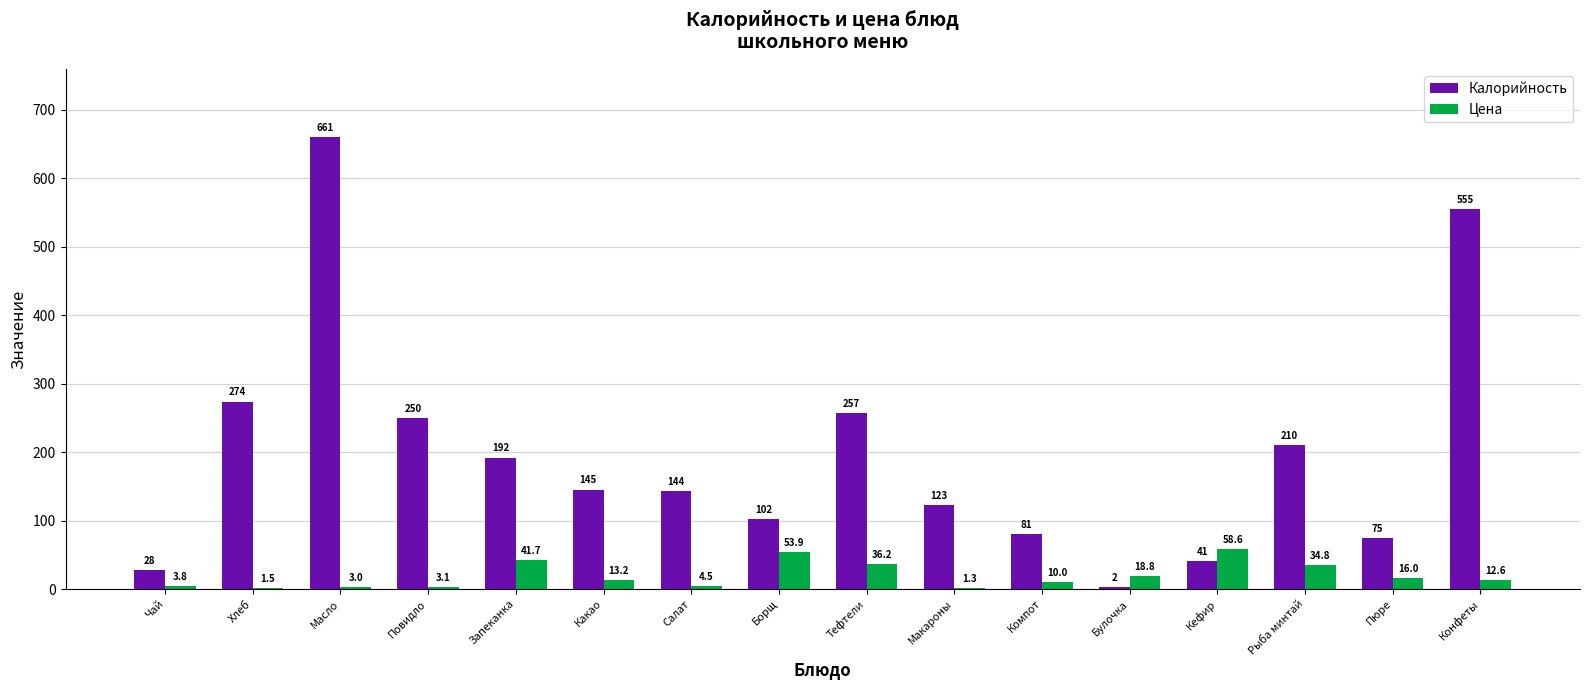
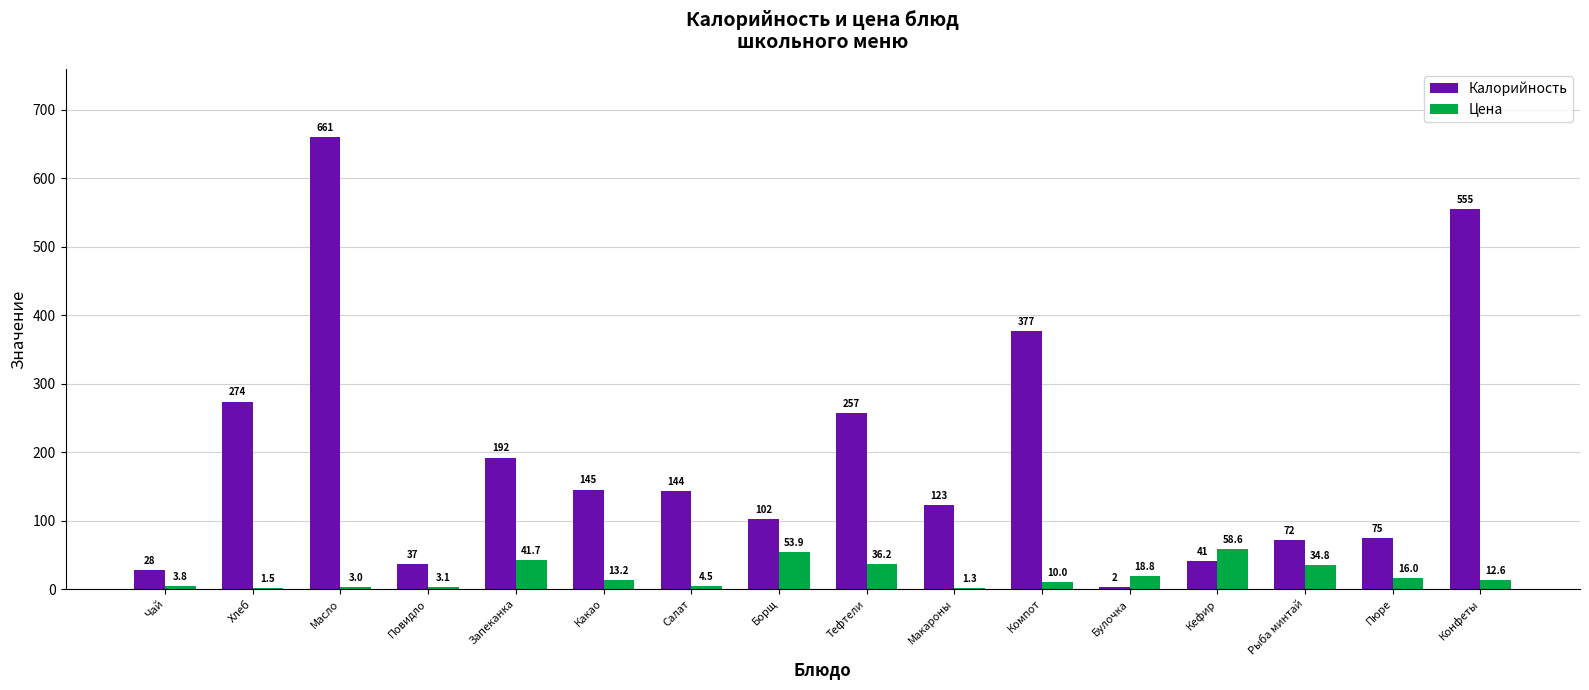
  {
    "Калорийность": {
      "Чай": 28,
      "Хлеб": 274,
      "Масло": 661,
-     "Повидло": 250,
+     "Повидло": 37,
      "Запеканка": 192,
      "Какао": 145,
      "Салат": 144,
      "Борщ": 102,
      "Тефтели": 257,
      "Макароны": 123,
-     "Компот": 81,
+     "Компот": 377,
      "Булочка": 2,
      "Кефир": 41,
-     "Рыба минтай": 210,
+     "Рыба минтай": 72,
      "Пюре": 75,
      "Конфеты": 555
    },
    "Цена": {
      "Чай": 3.8,
      "Хлеб": 1.5,
      "Масло": 3.0,
      "Повидло": 3.1,
      "Запеканка": 41.7,
      "Какао": 13.2,
      "Салат": 4.5,
      "Борщ": 53.9,
      "Тефтели": 36.2,
      "Макароны": 1.3,
      "Компот": 10.0,
      "Булочка": 18.8,
      "Кефир": 58.6,
      "Рыба минтай": 34.8,
      "Пюре": 16.0,
      "Конфеты": 12.6
    }
  }
